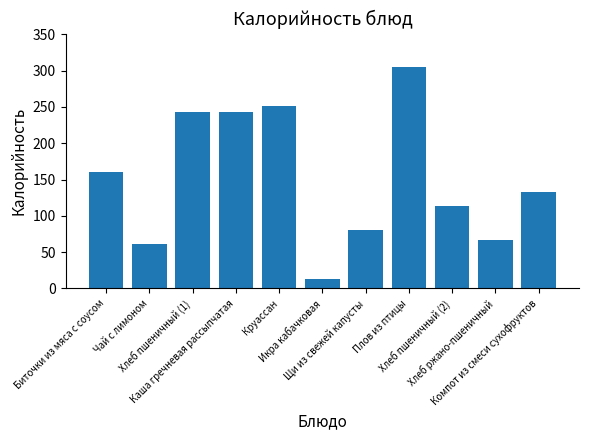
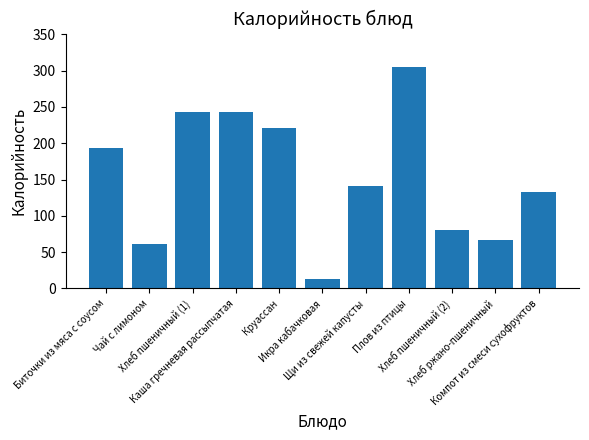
  {
-   "Биточки из мяса с соусом": 160,
+   "Биточки из мяса с соусом": 190,
    "Чай с лимоном": 60,
    "Хлеб пшеничный (1)": 240,
    "Каша гречневая рассыпчатая": 240,
-   "Круассан": 250,
+   "Круассан": 220,
    "Икра кабачковая": 10,
-   "Щи из свежей капусты": 80,
+   "Щи из свежей капусты": 140,
    "Плов из птицы": 310,
-   "Хлеб пшеничный (2)": 110,
+   "Хлеб пшеничный (2)": 80,
    "Хлеб ржано-пшеничный": 70,
    "Компот из смеси сухофруктов": 130
  }
